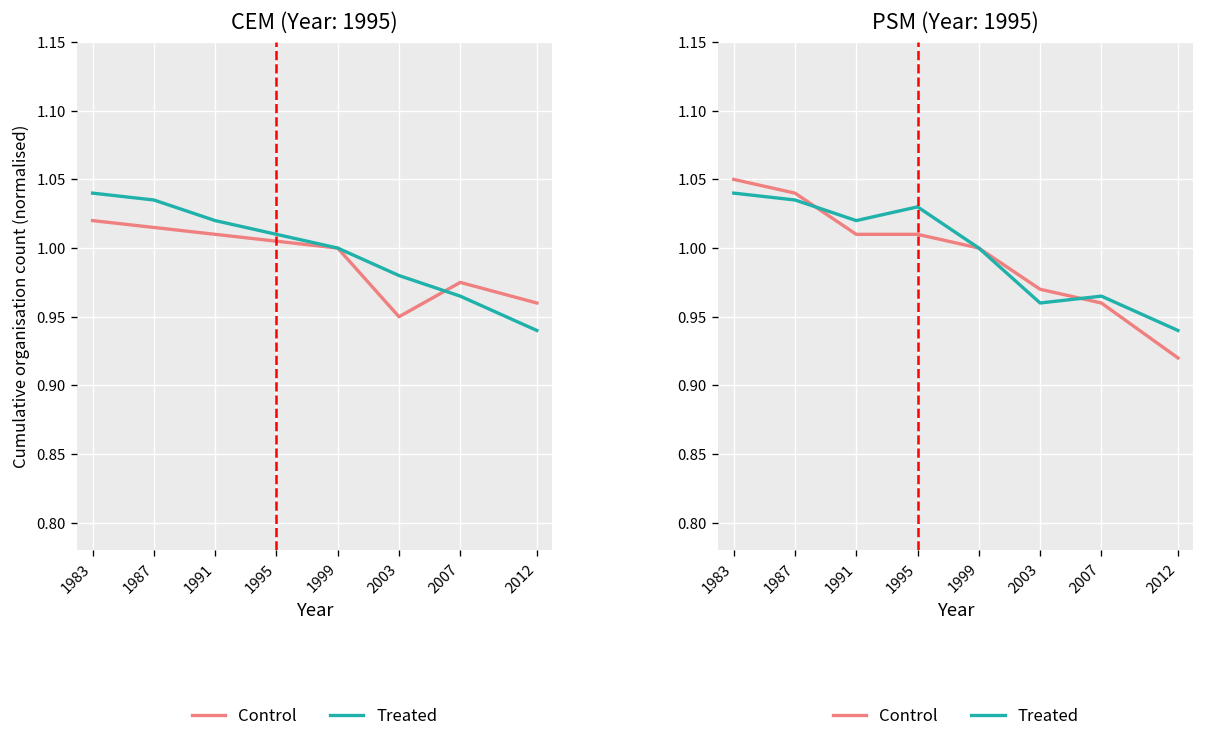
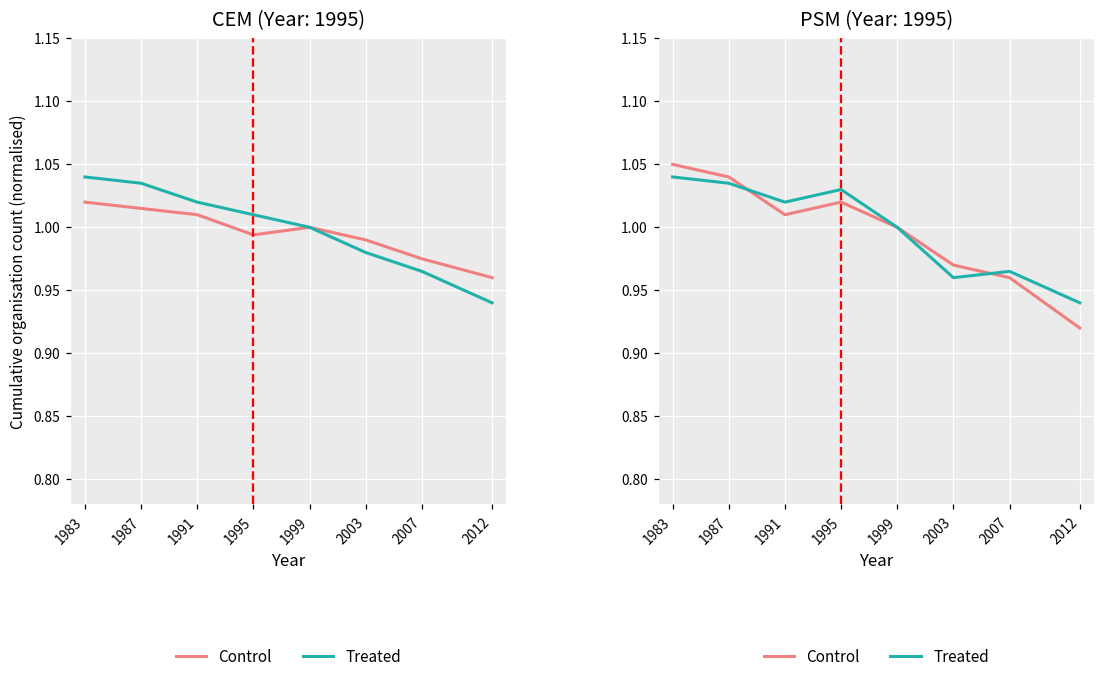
  {
    "CEM (Year: 1995)": {
      "Control": {
        "1983": 1.020,
        "1987": 1.015,
        "1991": 1.010,
-       "1995": 1.005,
-       "2003": 0.95,
+       "1995": 0.994,
+       "2003": 0.99,
        "2007": 0.975,
        "2012": 0.960
      },
      "Treated": {
        "1983": 1.040,
        "1987": 1.035,
        "1991": 1.020,
        "1995": 1.010,
        "2003": 0.980,
        "2007": 0.965,
        "2012": 0.940
      }
    },
    "PSM (Year: 1995)": {
      "Control": {
        "1983": 1.05,
        "1987": 1.04,
        "1991": 1.01,
-       "1995": 1.01,
+       "1995": 1.02,
        "2003": 0.97,
        "2007": 0.96,
        "2012": 0.92
      },
      "Treated": {
        "1983": 1.04,
        "1987": 1.035,
        "1991": 1.02,
        "1995": 1.03,
        "2003": 0.96,
        "2007": 0.965,
        "2012": 0.94
      }
    }
  }
